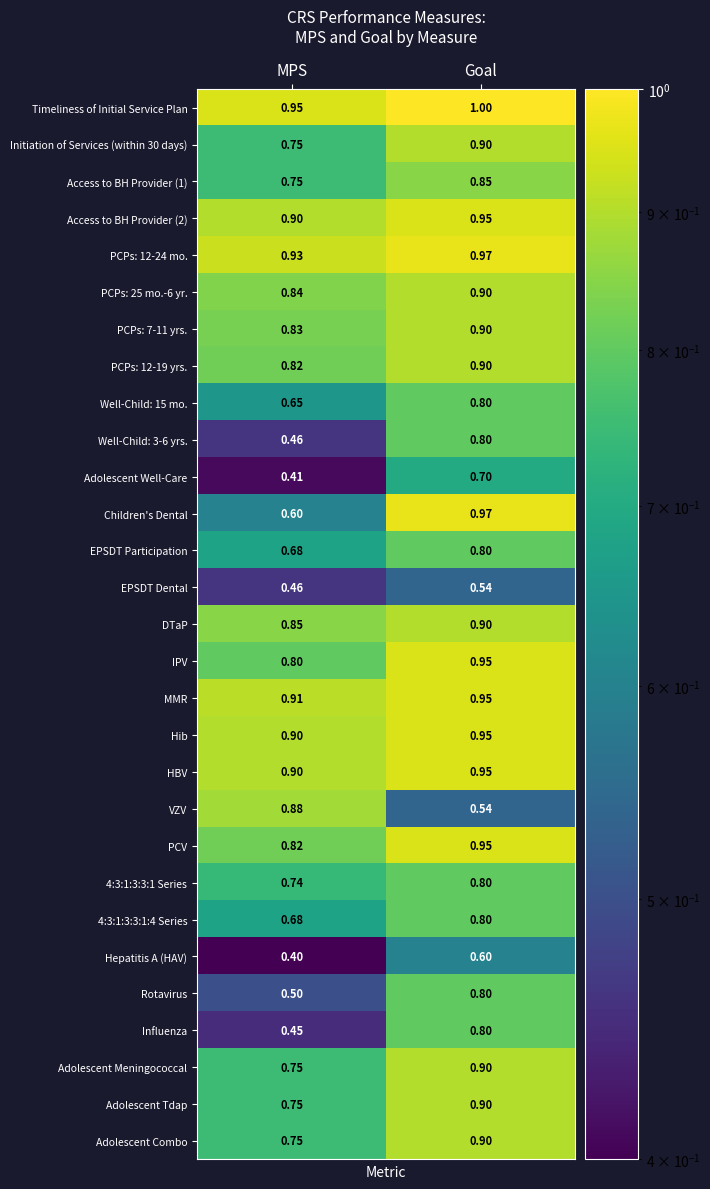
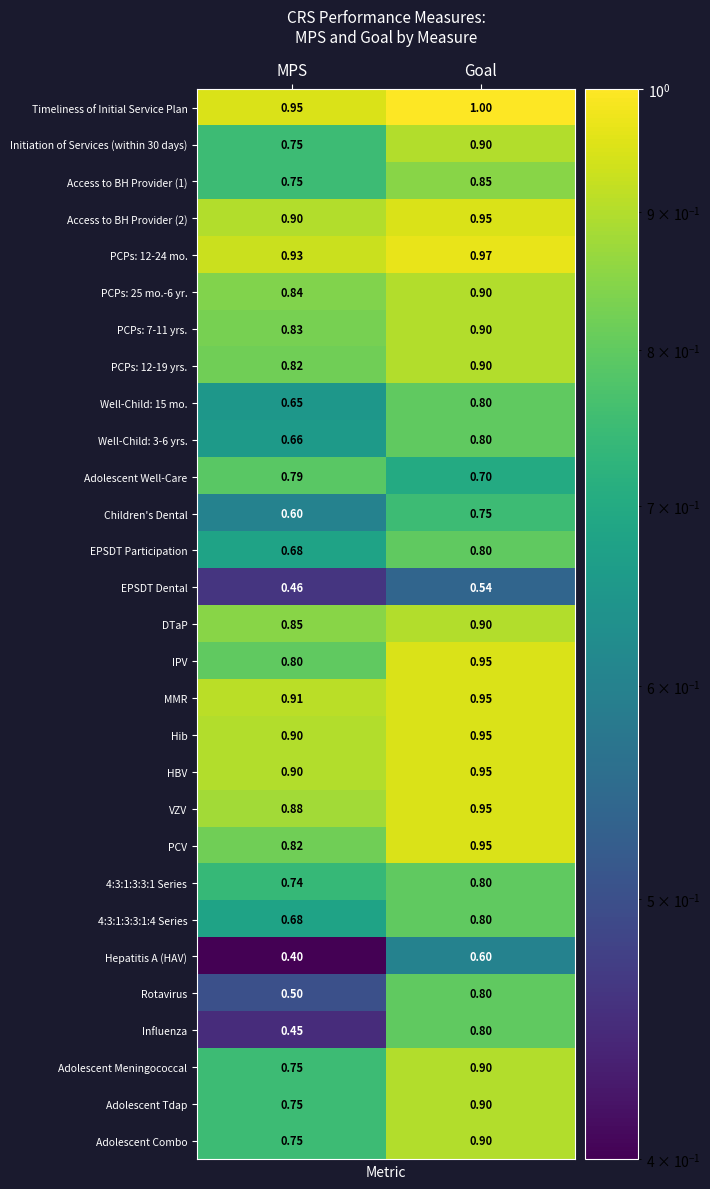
  {
    "Timeliness of Initial Service Plan": {
      "MPS": 0.95,
      "Goal": 1.00
    },
    "Initiation of Services (within 30 days)": {
      "MPS": 0.75,
      "Goal": 0.90
    },
    "Access to BH Provider (1)": {
      "MPS": 0.75,
      "Goal": 0.85
    },
    "Access to BH Provider (2)": {
      "MPS": 0.90,
      "Goal": 0.95
    },
    "PCPs: 12-24 mo.": {
      "MPS": 0.93,
      "Goal": 0.97
    },
    "PCPs: 25 mo.-6 yr.": {
      "MPS": 0.84,
      "Goal": 0.90
    },
    "PCPs: 7-11 yrs.": {
      "MPS": 0.83,
      "Goal": 0.90
    },
    "PCPs: 12-19 yrs.": {
      "MPS": 0.82,
      "Goal": 0.90
    },
    "Well-Child: 15 mo.": {
      "MPS": 0.65,
      "Goal": 0.80
    },
    "Well-Child: 3-6 yrs.": {
-     "MPS": 0.46,
+     "MPS": 0.66,
      "Goal": 0.80
    },
    "Adolescent Well-Care": {
-     "MPS": 0.41,
+     "MPS": 0.79,
      "Goal": 0.70
    },
    "Children's Dental": {
      "MPS": 0.60,
-     "Goal": 0.97
+     "Goal": 0.75
    },
    "EPSDT Participation": {
      "MPS": 0.68,
      "Goal": 0.80
    },
    "EPSDT Dental": {
      "MPS": 0.46,
      "Goal": 0.54
    },
    "DTaP": {
      "MPS": 0.85,
      "Goal": 0.90
    },
    "IPV": {
      "MPS": 0.80,
      "Goal": 0.95
    },
    "MMR": {
      "MPS": 0.91,
      "Goal": 0.95
    },
    "Hib": {
      "MPS": 0.90,
      "Goal": 0.95
    },
    "HBV": {
      "MPS": 0.90,
      "Goal": 0.95
    },
    "VZV": {
      "MPS": 0.88,
-     "Goal": 0.54
+     "Goal": 0.95
    },
    "PCV": {
      "MPS": 0.82,
      "Goal": 0.95
    },
    "4:3:1:3:3:1 Series": {
      "MPS": 0.74,
      "Goal": 0.80
    },
    "4:3:1:3:3:1:4 Series": {
      "MPS": 0.68,
      "Goal": 0.80
    },
    "Hepatitis A (HAV)": {
      "MPS": 0.40,
      "Goal": 0.60
    },
    "Rotavirus": {
      "MPS": 0.50,
      "Goal": 0.80
    },
    "Influenza": {
      "MPS": 0.45,
      "Goal": 0.80
    },
    "Adolescent Meningococcal": {
      "MPS": 0.75,
      "Goal": 0.90
    },
    "Adolescent Tdap": {
      "MPS": 0.75,
      "Goal": 0.90
    },
    "Adolescent Combo": {
      "MPS": 0.75,
      "Goal": 0.90
    }
  }
